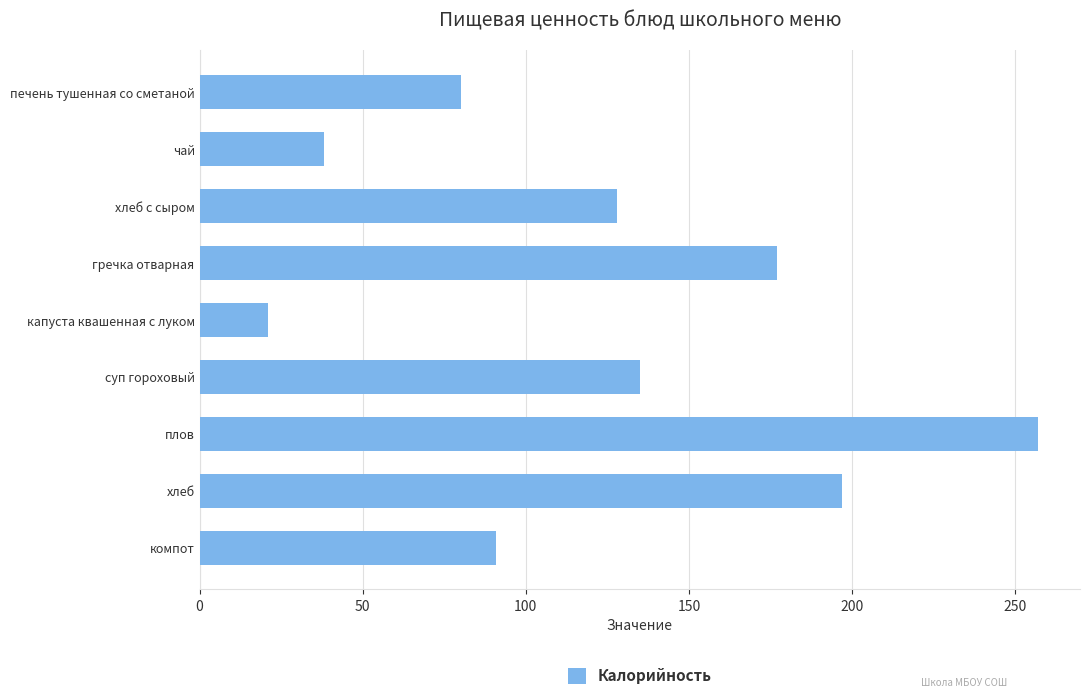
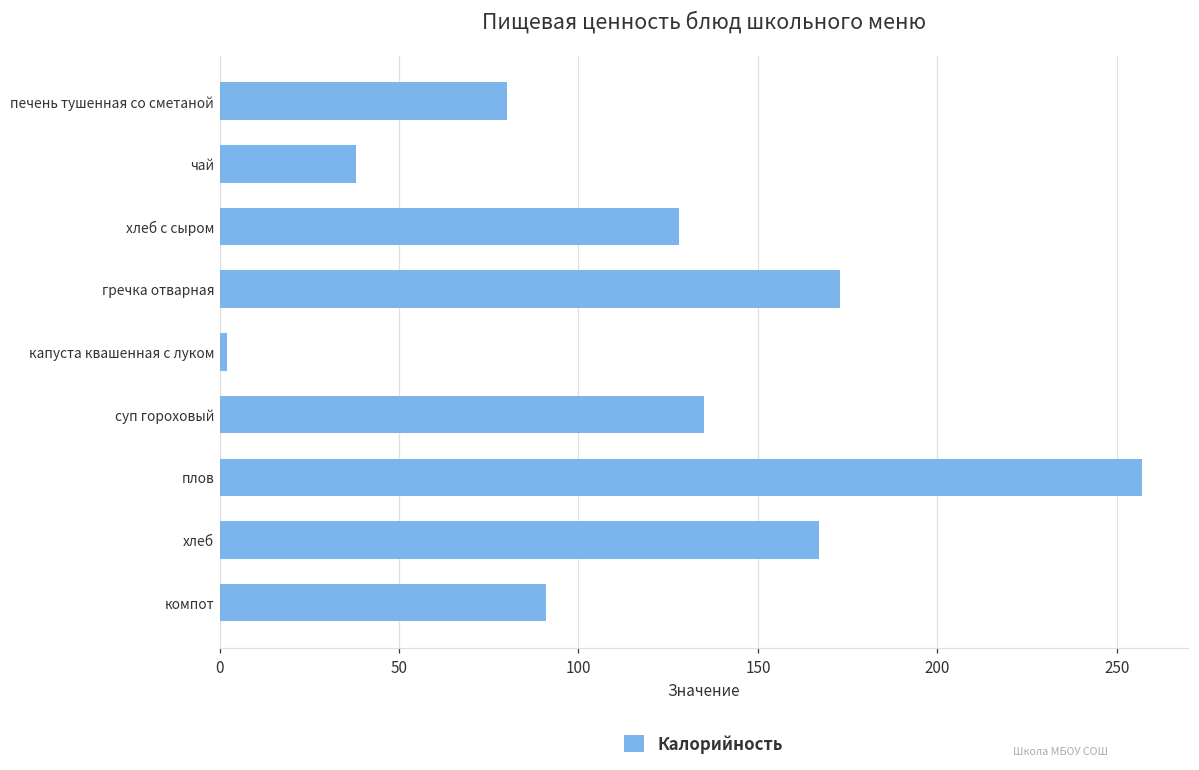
  {
    "печень тушенная со сметаной": 80,
    "чай": 38,
    "хлеб с сыром": 128,
-   "гречка отварная": 177,
-   "капуста квашенная с луком": 21,
+   "гречка отварная": 173,
+   "капуста квашенная с луком": 2,
    "суп гороховый": 135,
    "плов": 257,
-   "хлеб": 197,
+   "хлеб": 167,
    "компот": 91
  }
